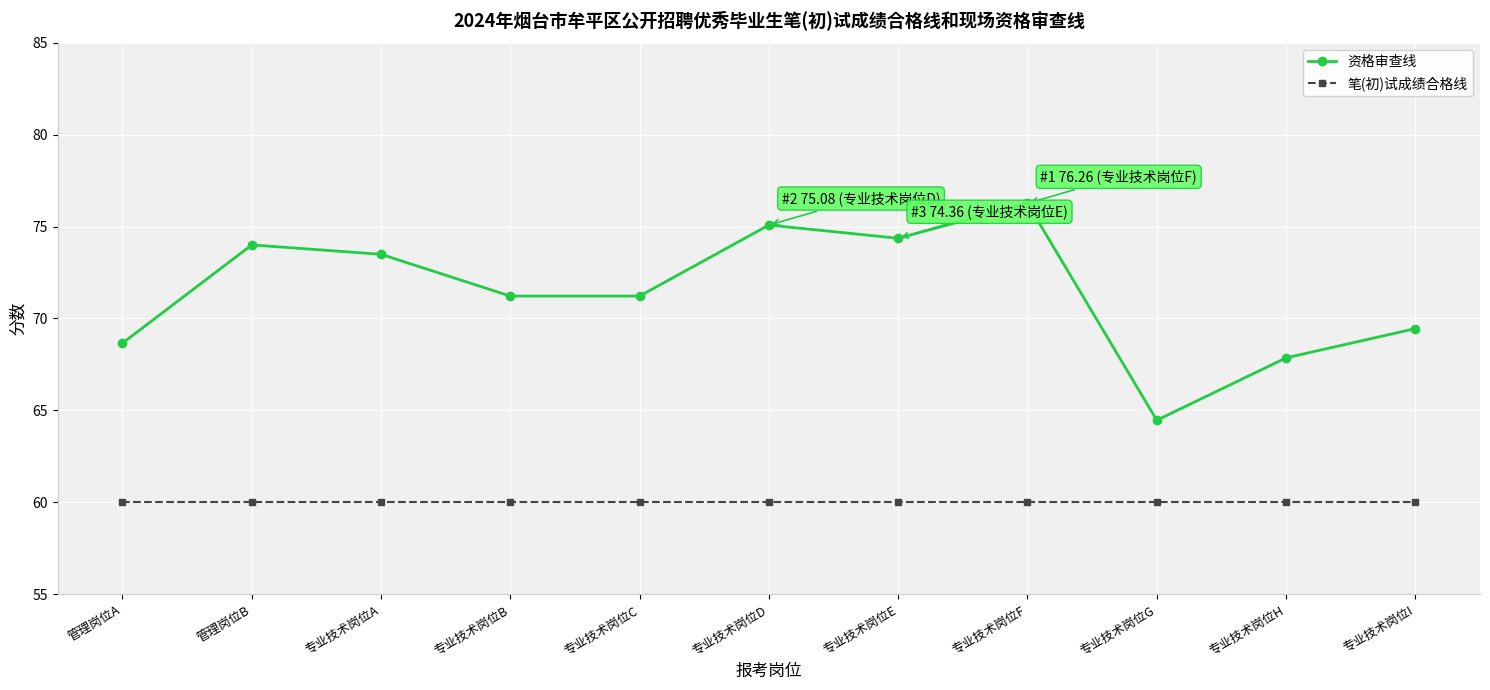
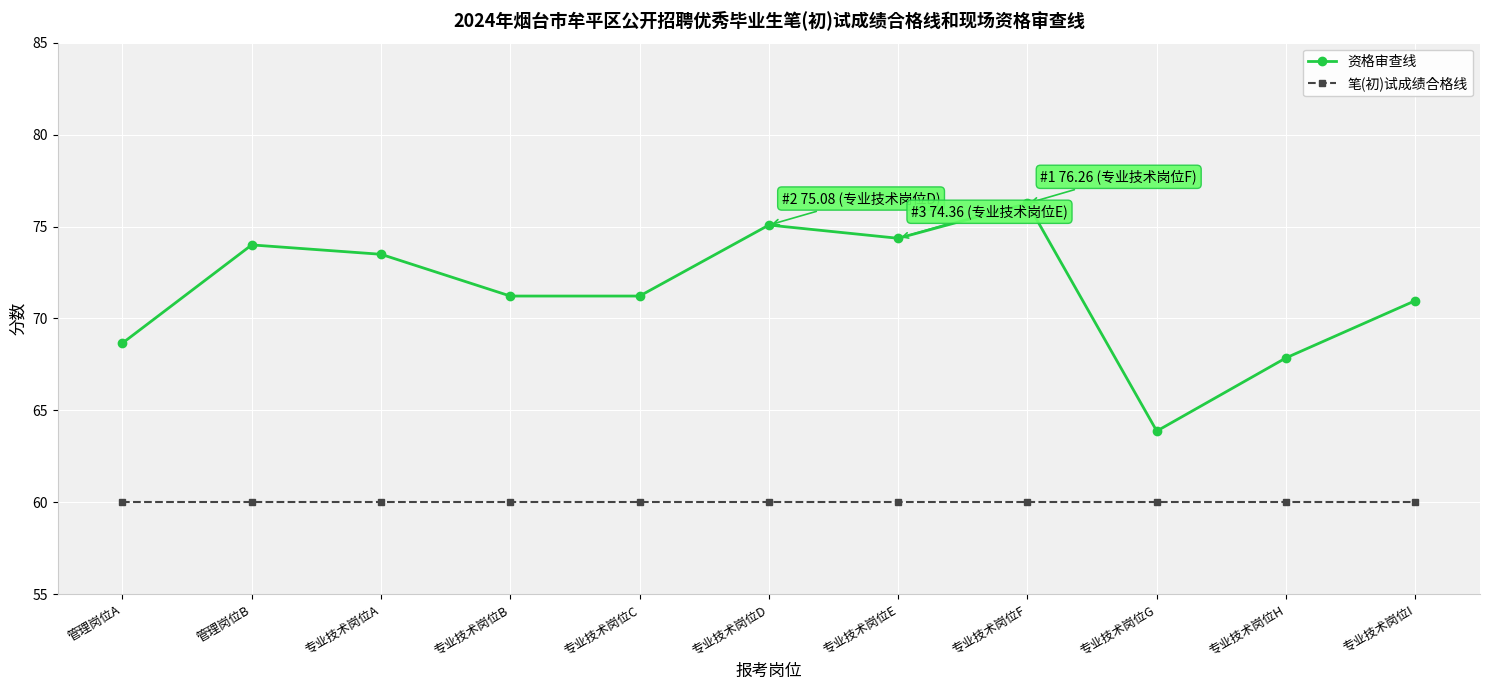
  {
    "资格审查线": {
      "管理岗位A": 68.7,
      "管理岗位B": 74.0,
      "专业技术岗位A": 73.5,
      "专业技术岗位B": 71.2,
      "专业技术岗位C": 71.2,
      "专业技术岗位E": 74.4,
-     "专业技术岗位G": 64.5,
+     "专业技术岗位G": 63.9,
      "专业技术岗位H": 67.9,
-     "专业技术岗位I": 69.5
+     "专业技术岗位I": 71.0
    },
    "笔(初)试成绩合格线": {
      "管理岗位A": 60.0,
      "管理岗位B": 60.0,
      "专业技术岗位A": 60.0,
      "专业技术岗位B": 60.0,
      "专业技术岗位C": 60.0,
      "专业技术岗位D": 60.0,
      "专业技术岗位E": 60.0,
      "专业技术岗位F": 60.0,
      "专业技术岗位G": 60.0,
      "专业技术岗位H": 60.0,
      "专业技术岗位I": 60.0
    }
  }
